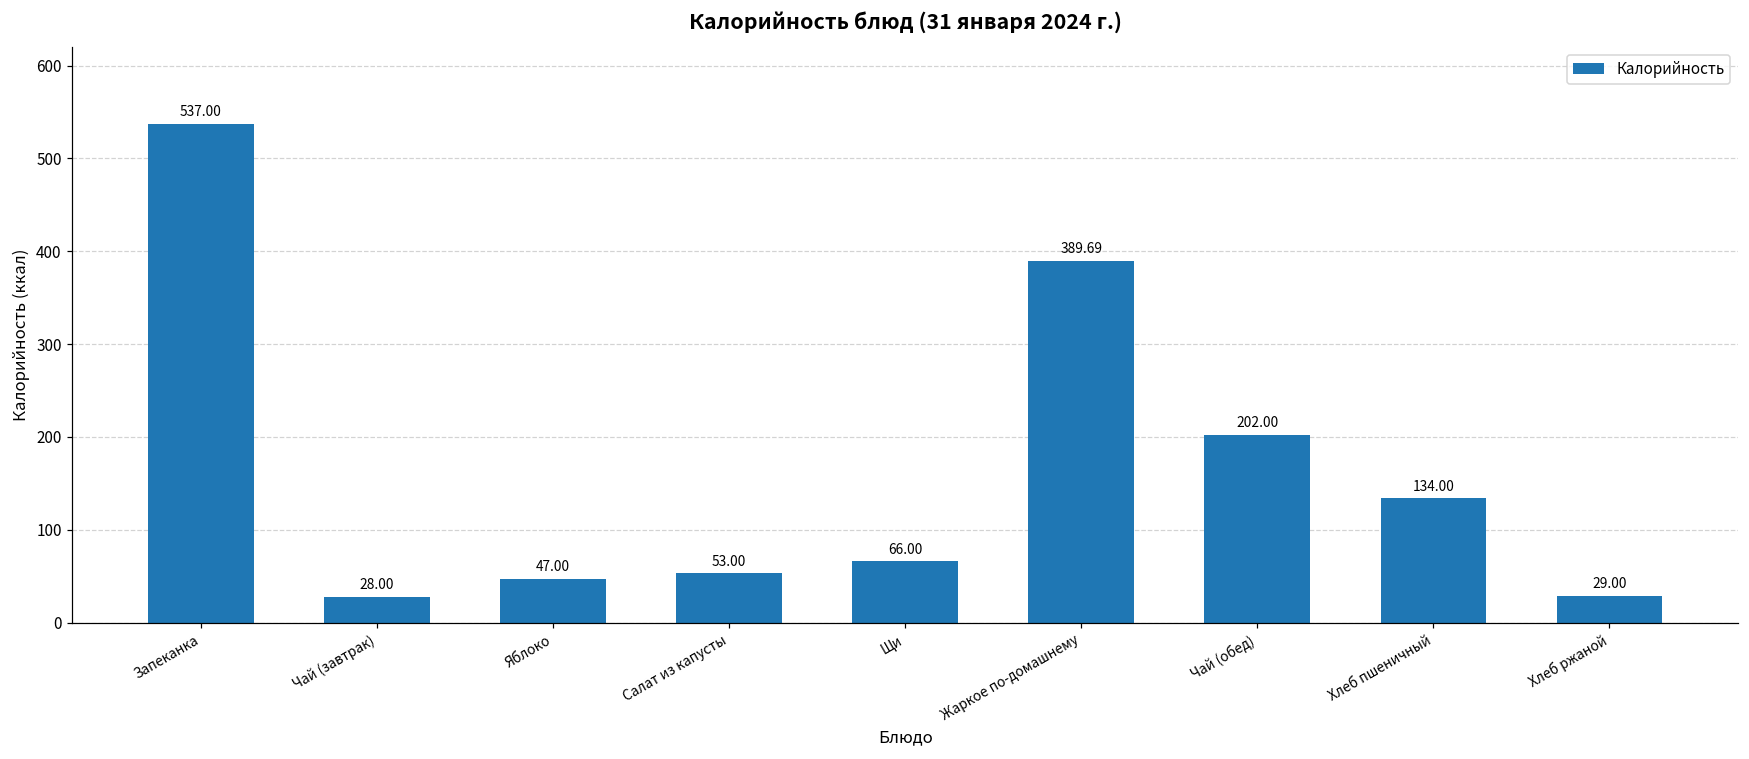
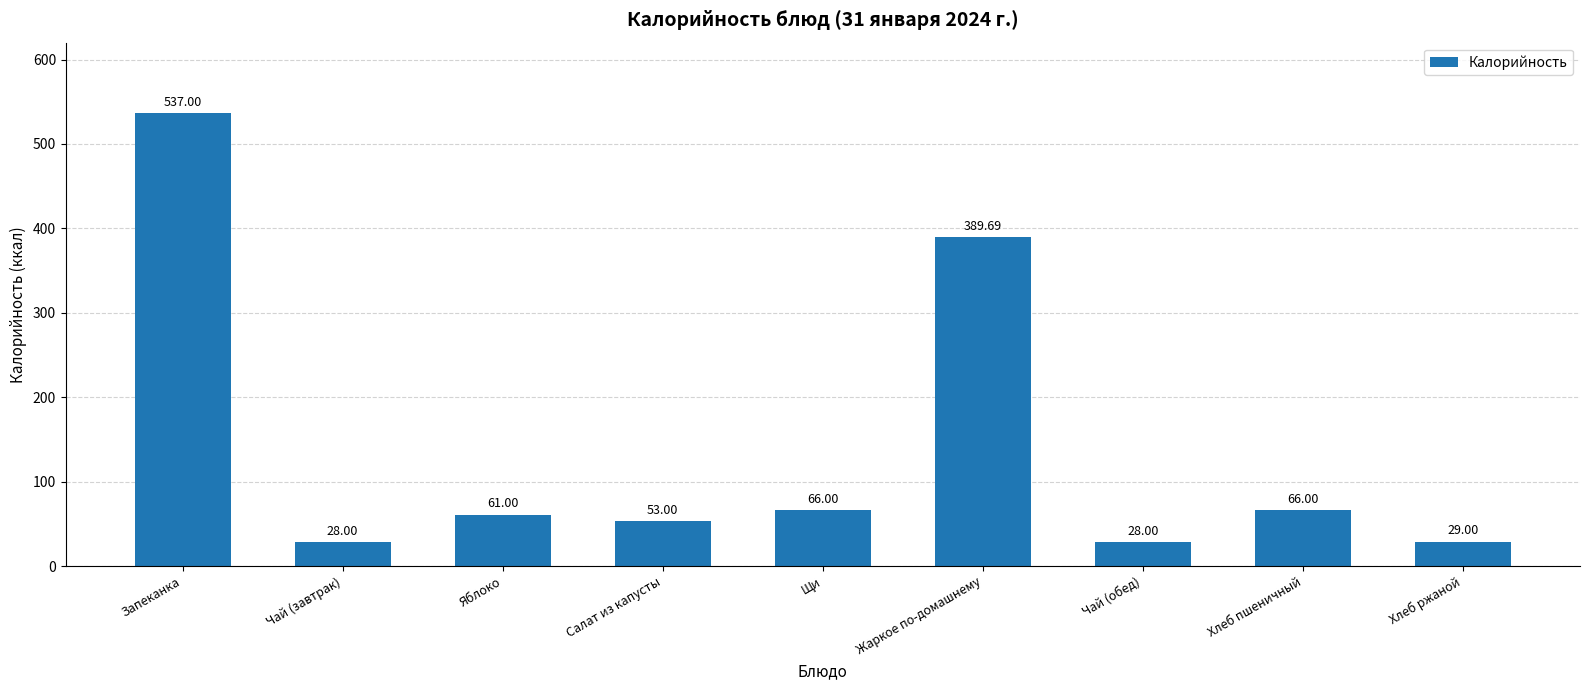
  {
    "Запеканка": 537.00,
    "Чай (завтрак)": 28.00,
-   "Яблоко": 47.00,
+   "Яблоко": 61.00,
    "Салат из капусты": 53.00,
    "Щи": 66.00,
    "Жаркое по-домашнему": 389.69,
-   "Чай (обед)": 202.00,
-   "Хлеб пшеничный": 134.00,
+   "Чай (обед)": 28.00,
+   "Хлеб пшеничный": 66.00,
    "Хлеб ржаной": 29.00
  }
